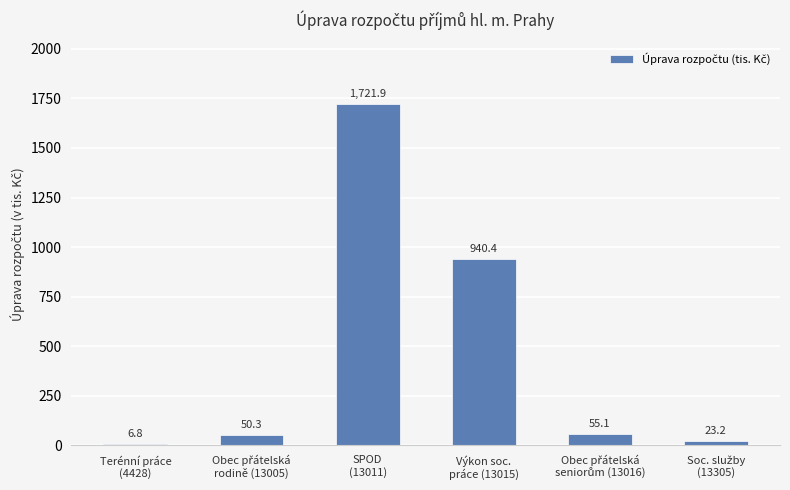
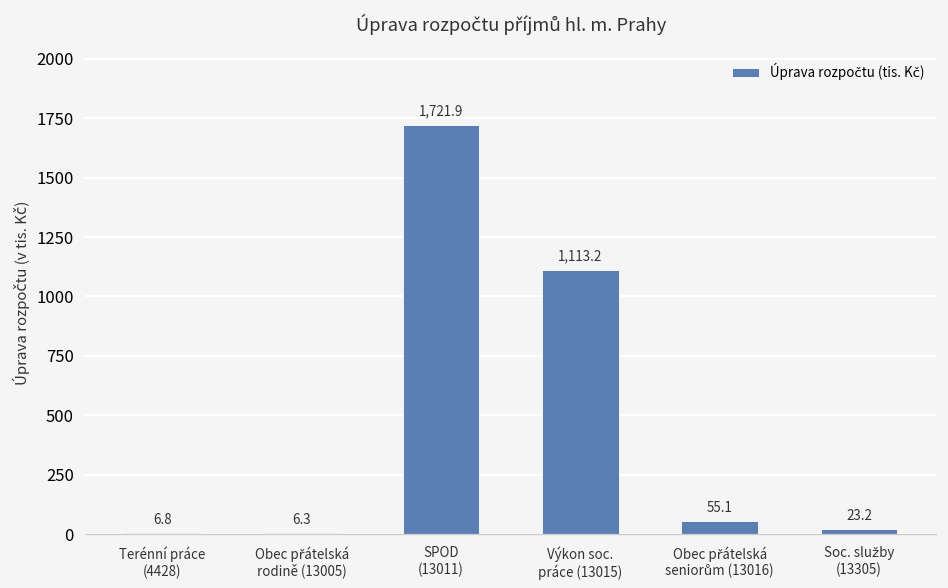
  {
    "Terénní práce (4428)": "6.8",
-   "Obec přátelská rodině (13005)": "50.3",
+   "Obec přátelská rodině (13005)": "6.3",
    "SPOD (13011)": "1,721.9",
-   "Výkon soc. práce (13015)": "940.4",
+   "Výkon soc. práce (13015)": "1,113.2",
    "Obec přátelská seniorům (13016)": "55.1",
    "Soc. služby (13305)": "23.2"
  }
